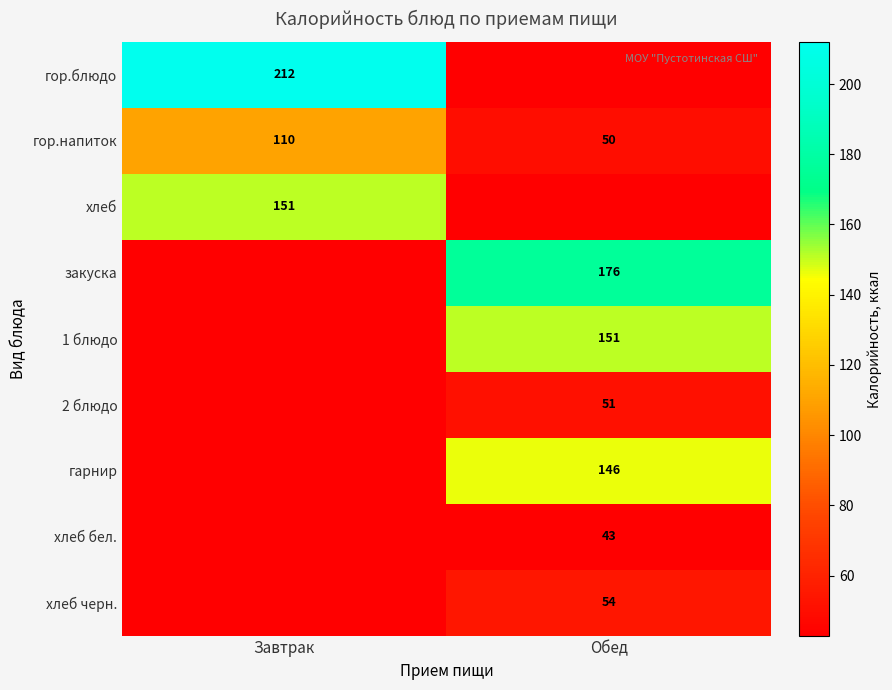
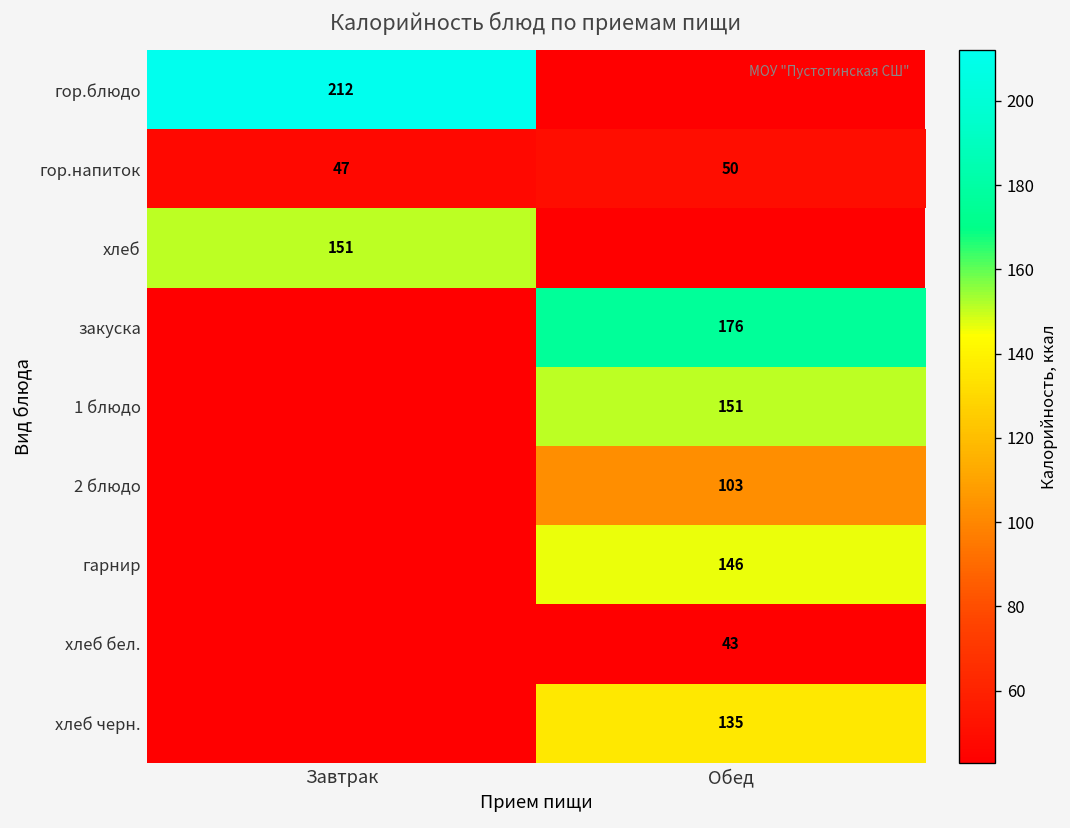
  {
    "гор.блюдо": {
      "Завтрак": 212
    },
    "гор.напиток": {
-     "Завтрак": 110,
+     "Завтрак": 47,
      "Обед": 50
    },
    "хлеб": {
      "Завтрак": 151
    },
    "закуска": {
      "Обед": 176
    },
    "1 блюдо": {
      "Обед": 151
    },
    "2 блюдо": {
-     "Обед": 51
+     "Обед": 103
    },
    "гарнир": {
      "Обед": 146
    },
    "хлеб бел.": {
      "Обед": 43
    },
    "хлеб черн.": {
-     "Обед": 54
+     "Обед": 135
    }
  }
